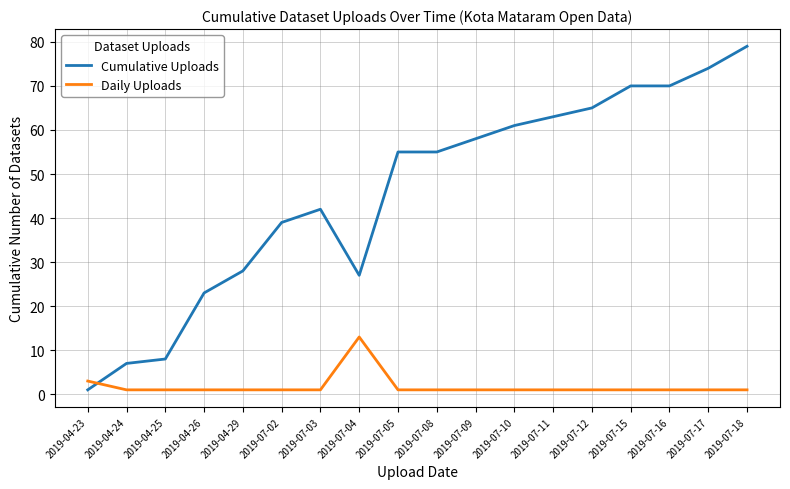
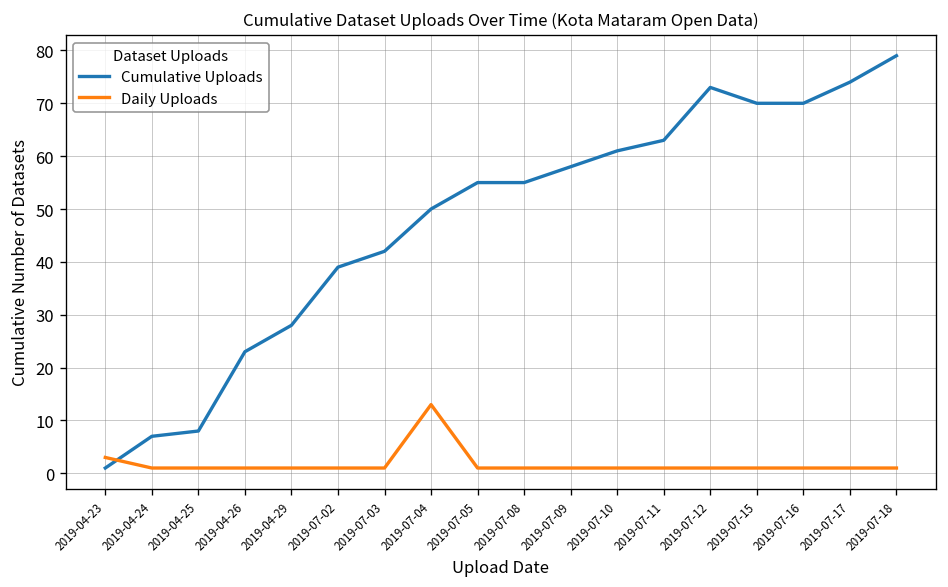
  {
    "Cumulative Uploads": {
      "2019-04-23": 1,
      "2019-04-24": 7,
      "2019-04-25": 8,
      "2019-04-26": 23,
      "2019-04-29": 28,
      "2019-07-02": 39,
      "2019-07-03": 42,
-     "2019-07-04": 27,
+     "2019-07-04": 50,
      "2019-07-05": 55,
      "2019-07-08": 55,
      "2019-07-09": 58,
      "2019-07-10": 61,
      "2019-07-11": 63,
-     "2019-07-12": 65,
+     "2019-07-12": 73,
      "2019-07-15": 70,
      "2019-07-16": 70,
      "2019-07-17": 74,
      "2019-07-18": 79
    },
    "Daily Uploads": {
      "2019-04-23": 3,
      "2019-04-24": 1,
      "2019-04-25": 1,
      "2019-04-26": 1,
      "2019-04-29": 1,
      "2019-07-02": 1,
      "2019-07-03": 1,
      "2019-07-04": 13,
      "2019-07-05": 1,
      "2019-07-08": 1,
      "2019-07-09": 1,
      "2019-07-10": 1,
      "2019-07-11": 1,
      "2019-07-12": 1,
      "2019-07-15": 1,
      "2019-07-16": 1,
      "2019-07-17": 1,
      "2019-07-18": 1
    }
  }
